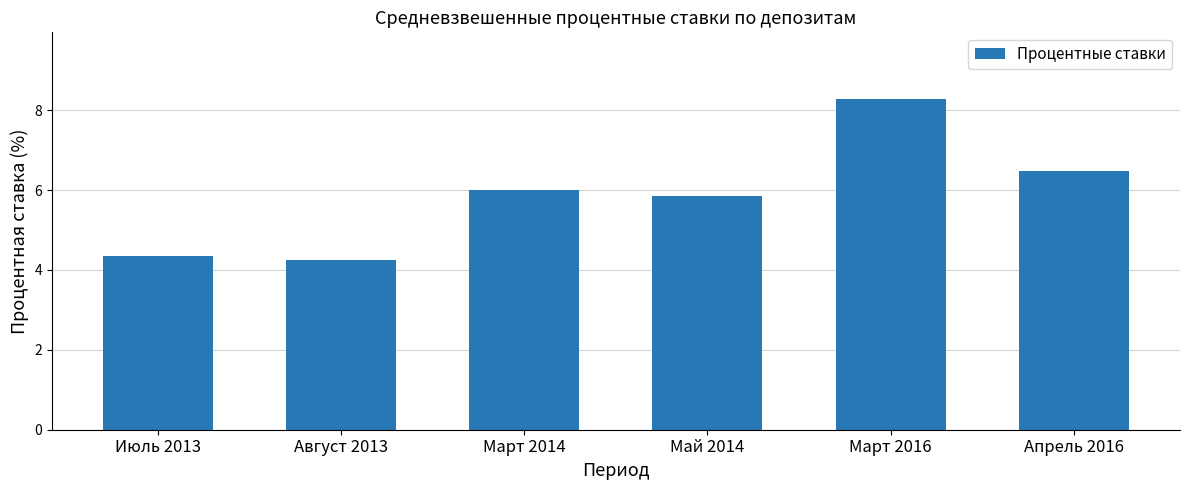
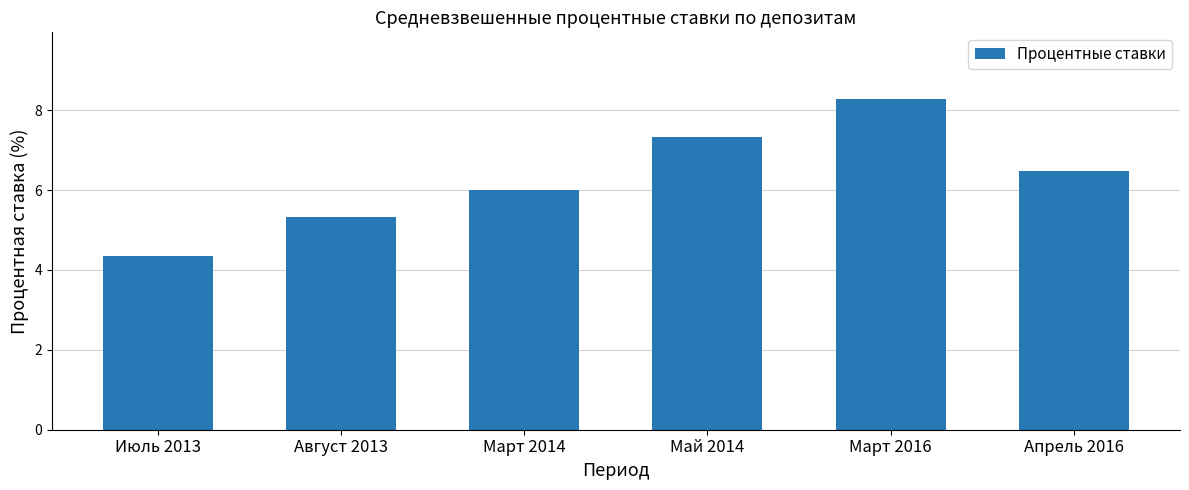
  {
    "Июль 2013": 4.4,
-   "Август 2013": 4.2,
+   "Август 2013": 5.3,
    "Март 2014": 6.0,
-   "Май 2014": 5.9,
+   "Май 2014": 7.3,
    "Март 2016": 8.3,
    "Апрель 2016": 6.5
  }
